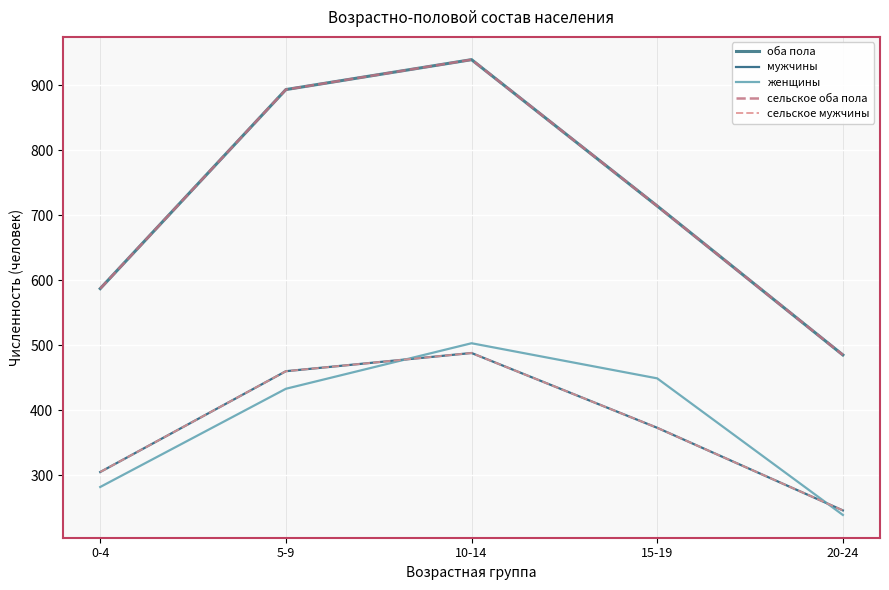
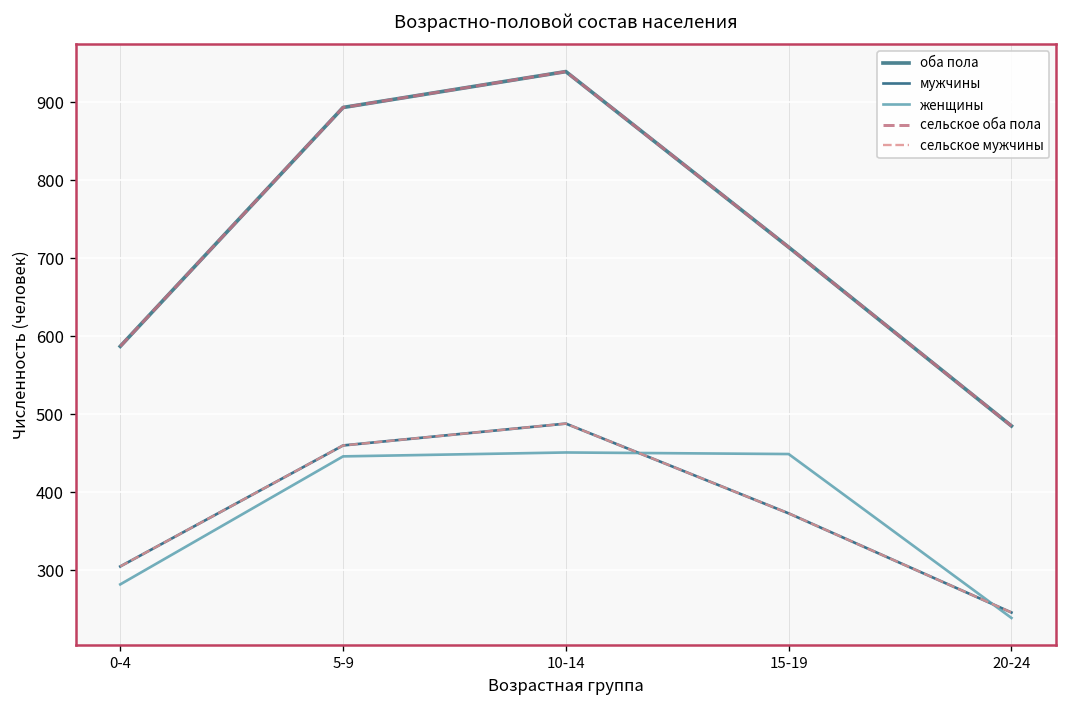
  {
    "женщины": {
      "0-4": 280,
-     "5-9": 430,
-     "10-14": 500,
+     "5-9": 450,
+     "10-14": 450,
      "15-19": 450,
      "20-24": 240
    }
  }
